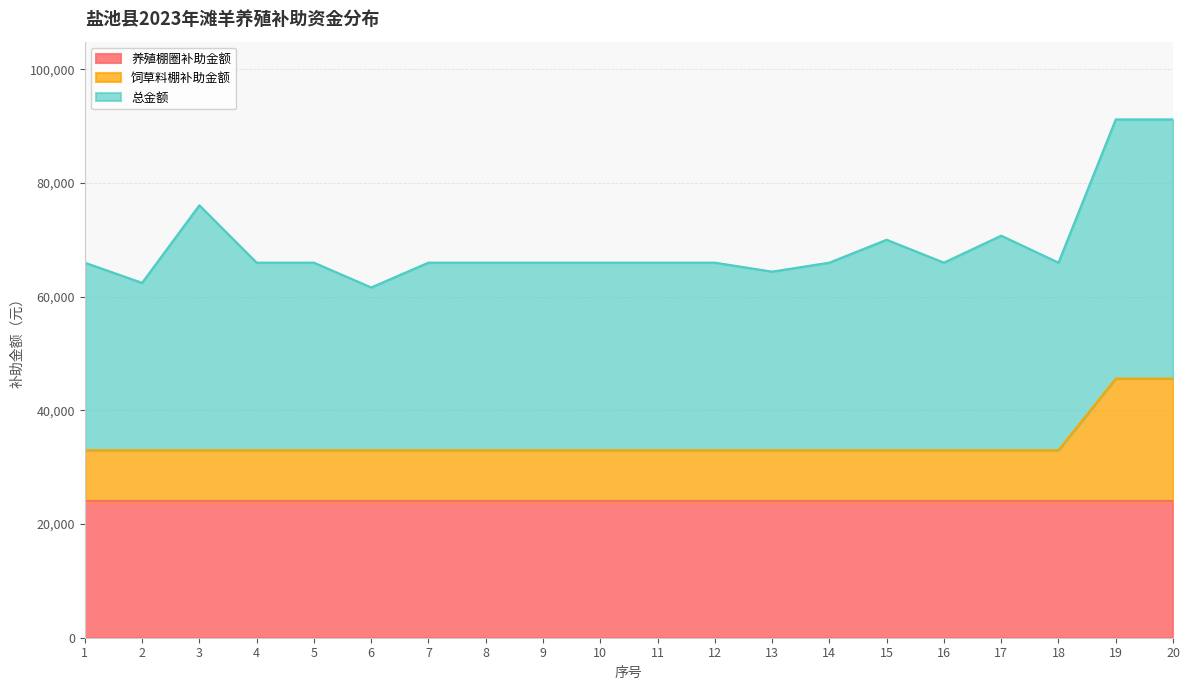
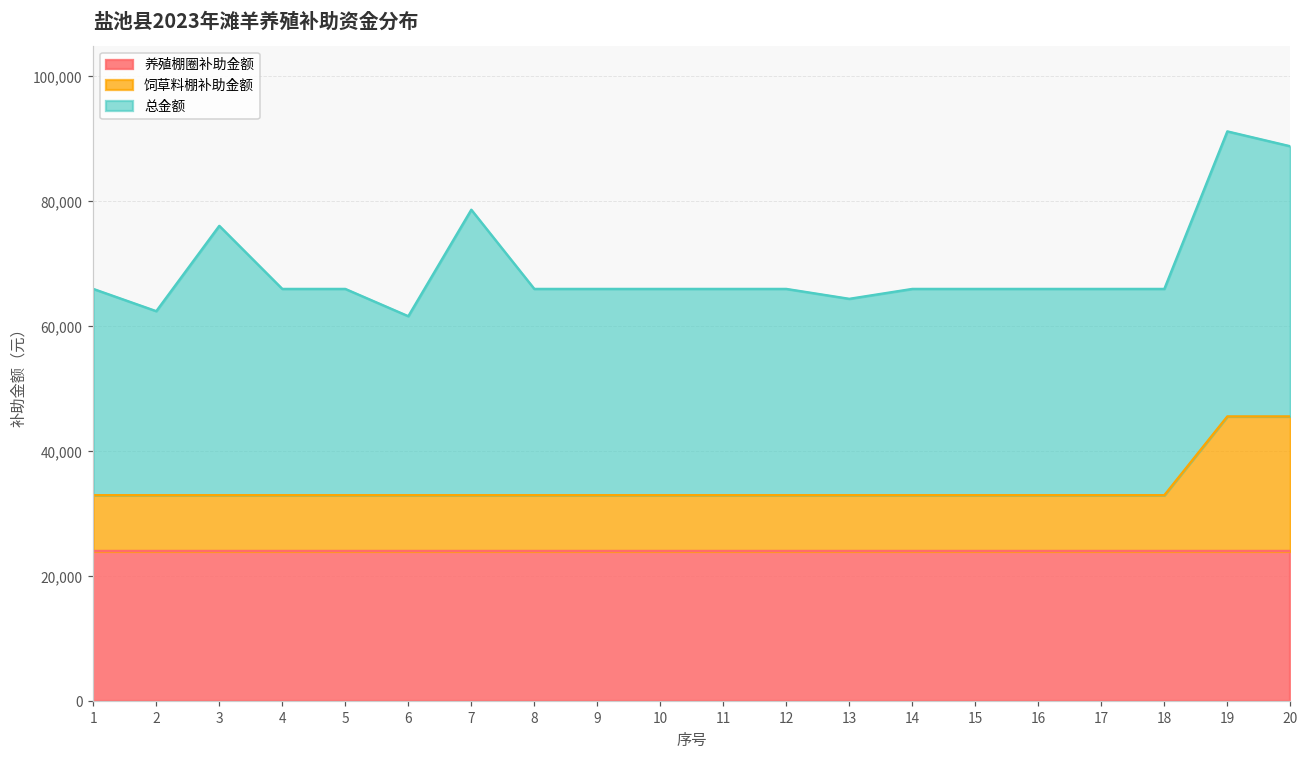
  {
    "养殖棚圈补助金额": {
      "1": "24,000",
      "2": "24,000",
      "3": "24,000",
      "4": "24,000",
      "5": "24,000",
      "6": "24,000",
      "7": "24,000",
      "8": "24,000",
      "9": "24,000",
      "10": "24,000",
      "11": "24,000",
      "12": "24,000",
      "13": "24,000",
      "14": "24,000",
      "15": "24,000",
      "16": "24,000",
      "17": "24,000",
      "18": "24,000",
      "19": "24,000",
      "20": "24,000"
    },
    "饲草料棚补助金额": {
      "1": "33,000",
      "2": "33,000",
      "3": "33,000",
      "4": "33,000",
      "5": "33,000",
      "6": "33,000",
      "7": "33,000",
      "8": "33,000",
      "9": "33,000",
      "10": "33,000",
      "11": "33,000",
      "12": "33,000",
      "13": "33,000",
      "14": "33,000",
      "15": "33,000",
      "16": "33,000",
      "17": "33,000",
      "18": "33,000",
      "19": "46,000",
      "20": "46,000"
    },
    "总金额": {
      "1": "33,000",
      "2": "29,000",
      "3": "43,000",
      "4": "33,000",
      "5": "33,000",
      "6": "29,000",
-     "7": "33,000",
+     "7": "46,000",
      "8": "33,000",
      "9": "33,000",
      "10": "33,000",
      "11": "33,000",
      "12": "33,000",
      "13": "31,000",
      "14": "33,000",
-     "15": "37,000",
+     "15": "33,000",
      "16": "33,000",
-     "17": "38,000",
+     "17": "33,000",
      "18": "33,000",
      "19": "46,000",
-     "20": "46,000"
+     "20": "43,000"
    }
  }
